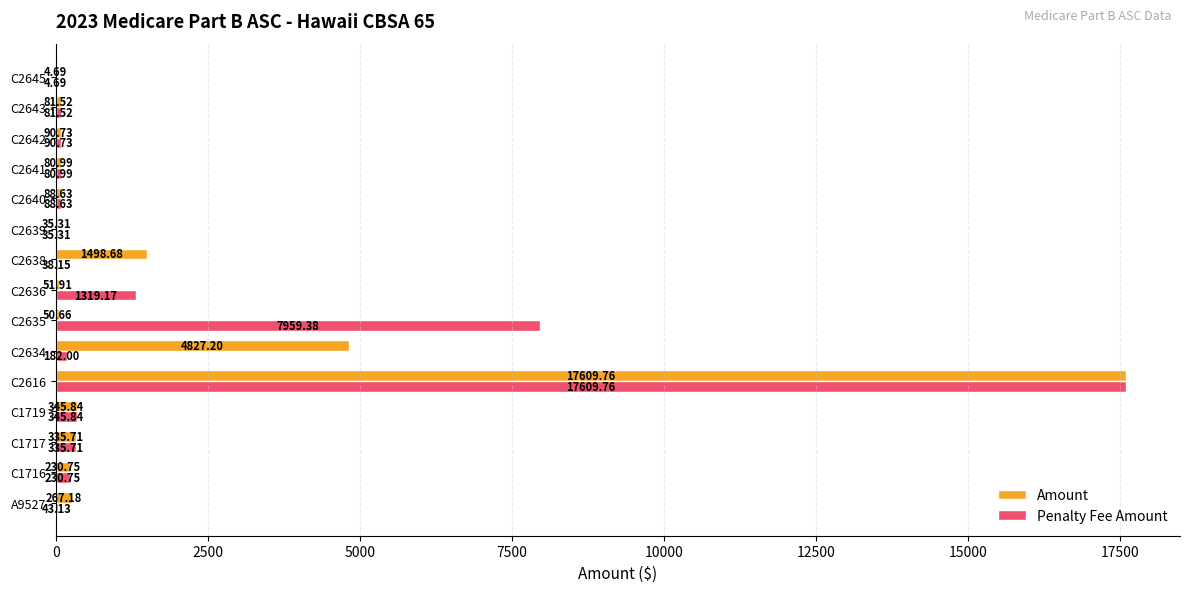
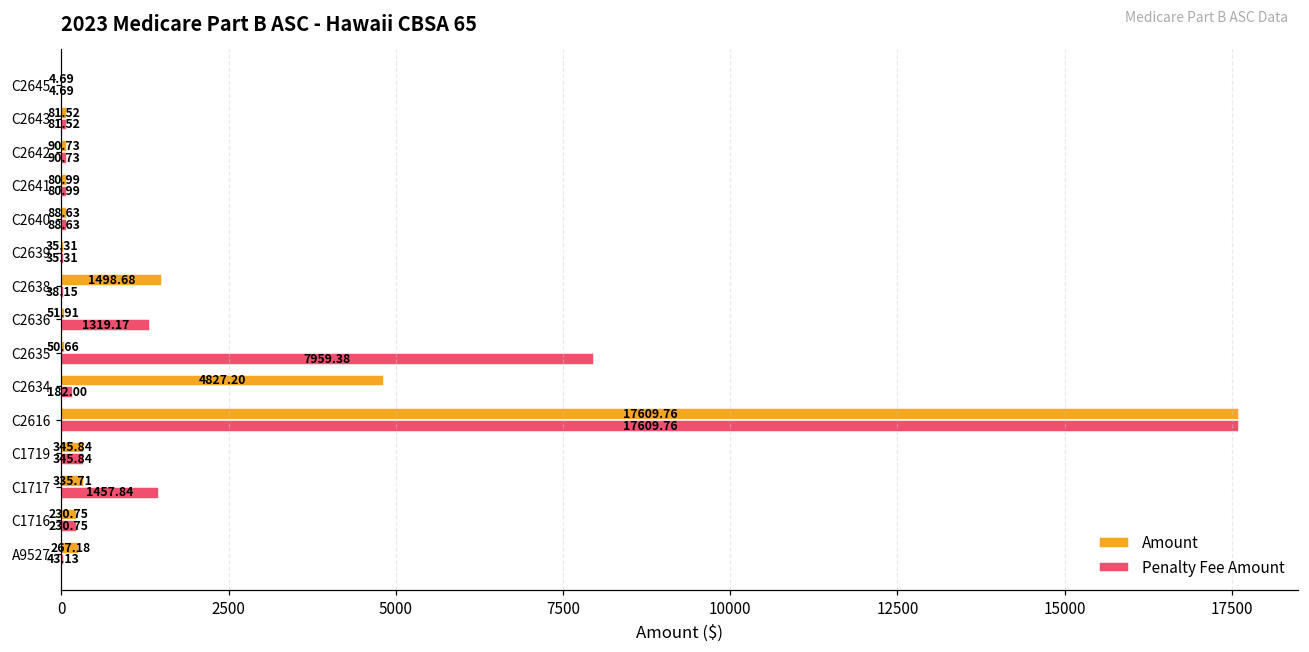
  {
    "Amount": {
      "C2638": 1498.68,
      "C2636": 51.91,
      "C2635": 50.66,
      "C2634": 4827.20,
      "A9527": 267.18
    },
    "Penalty Fee Amount": {
      "C2638": 38.15,
      "C2636": 1319.17,
      "C2635": 7959.38,
      "C2634": 182.00,
-     "C1717": 335.71
+     "C1717": 1457.84
    }
  }
